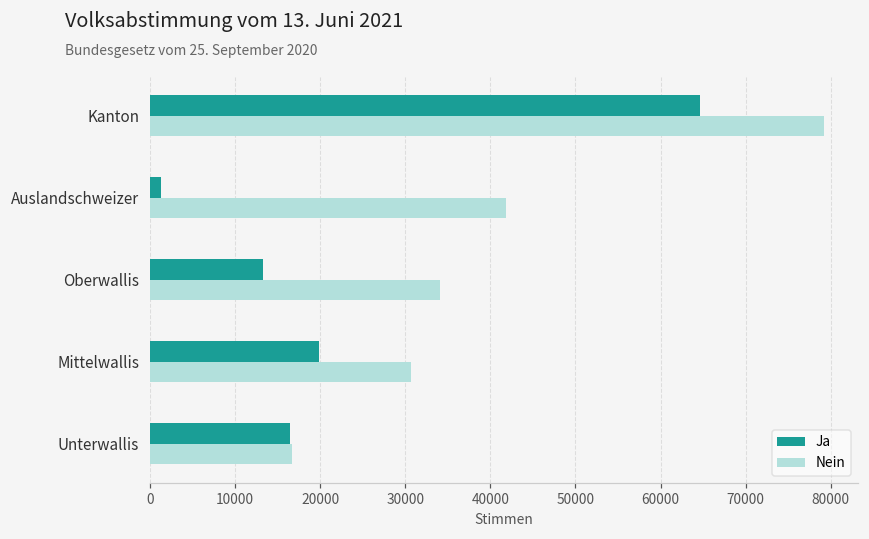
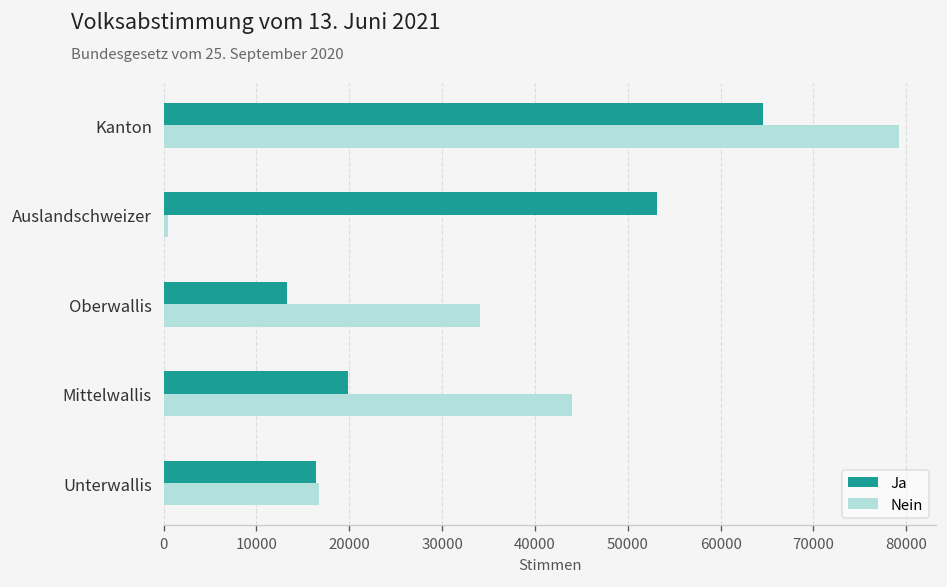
  {
    "Ja": {
      "Kanton": 65000,
-     "Auslandschweizer": 1000,
+     "Auslandschweizer": 53000,
      "Oberwallis": 13000,
      "Mittelwallis": 20000,
      "Unterwallis": 16000
    },
    "Nein": {
      "Kanton": 79000,
-     "Auslandschweizer": 42000,
+     "Auslandschweizer": 0,
      "Oberwallis": 34000,
-     "Mittelwallis": 31000,
+     "Mittelwallis": 44000,
      "Unterwallis": 17000
    }
  }
